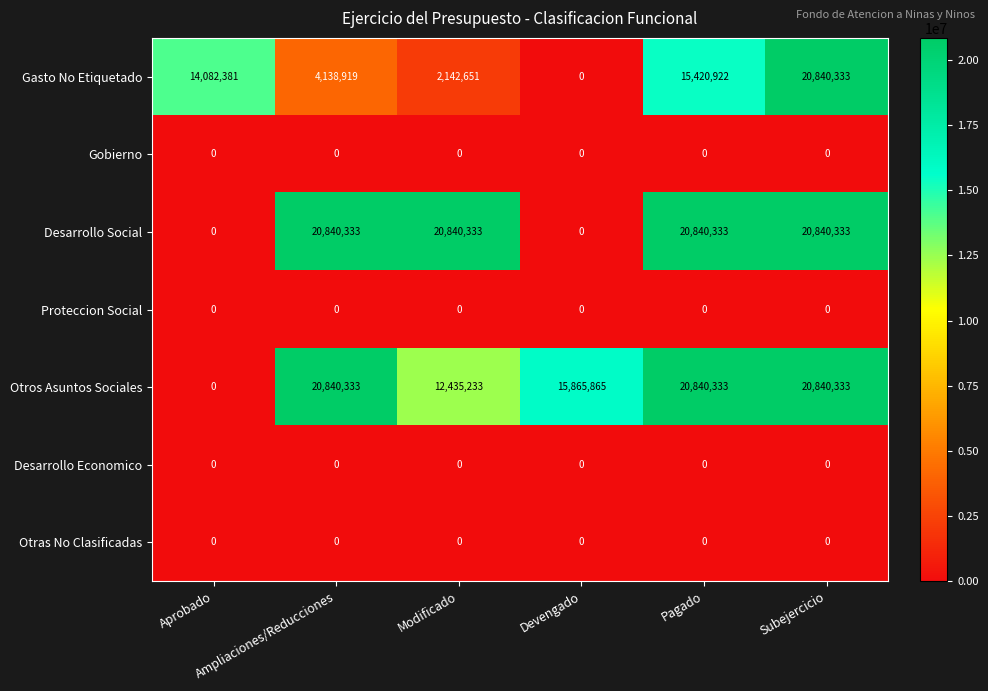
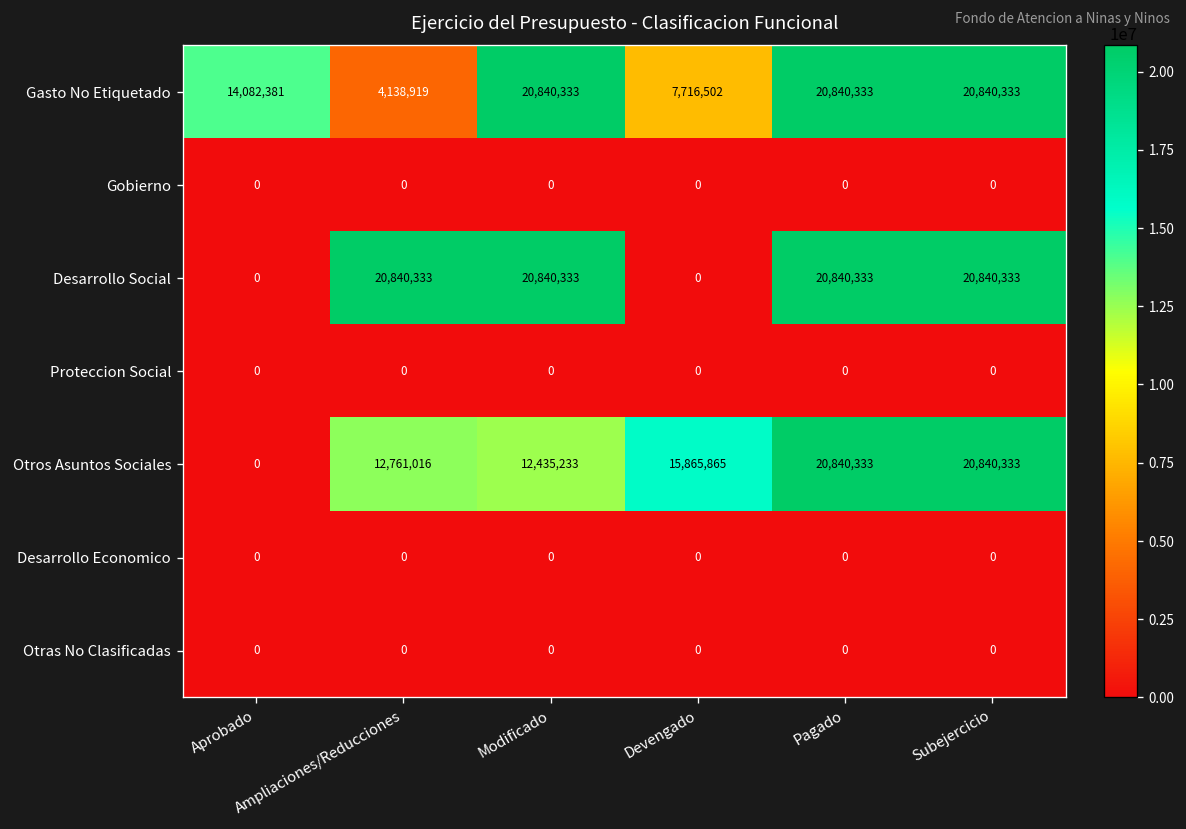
  {
    "Gasto No Etiquetado": {
      "Aprobado": "14,082,381",
      "Ampliaciones/Reducciones": "4,138,919",
-     "Modificado": "2,142,651",
-     "Devengado": "0",
-     "Pagado": "15,420,922",
+     "Modificado": "20,840,333",
+     "Devengado": "7,716,502",
+     "Pagado": "20,840,333",
      "Subejercicio": "20,840,333"
    },
    "Gobierno": {
      "Aprobado": "0",
      "Ampliaciones/Reducciones": "0",
      "Modificado": "0",
      "Devengado": "0",
      "Pagado": "0",
      "Subejercicio": "0"
    },
    "Desarrollo Social": {
      "Aprobado": "0",
      "Ampliaciones/Reducciones": "20,840,333",
      "Modificado": "20,840,333",
      "Devengado": "0",
      "Pagado": "20,840,333",
      "Subejercicio": "20,840,333"
    },
    "Proteccion Social": {
      "Aprobado": "0",
      "Ampliaciones/Reducciones": "0",
      "Modificado": "0",
      "Devengado": "0",
      "Pagado": "0",
      "Subejercicio": "0"
    },
    "Otros Asuntos Sociales": {
      "Aprobado": "0",
-     "Ampliaciones/Reducciones": "20,840,333",
+     "Ampliaciones/Reducciones": "12,761,016",
      "Modificado": "12,435,233",
      "Devengado": "15,865,865",
      "Pagado": "20,840,333",
      "Subejercicio": "20,840,333"
    },
    "Desarrollo Economico": {
      "Aprobado": "0",
      "Ampliaciones/Reducciones": "0",
      "Modificado": "0",
      "Devengado": "0",
      "Pagado": "0",
      "Subejercicio": "0"
    },
    "Otras No Clasificadas": {
      "Aprobado": "0",
      "Ampliaciones/Reducciones": "0",
      "Modificado": "0",
      "Devengado": "0",
      "Pagado": "0",
      "Subejercicio": "0"
    }
  }
